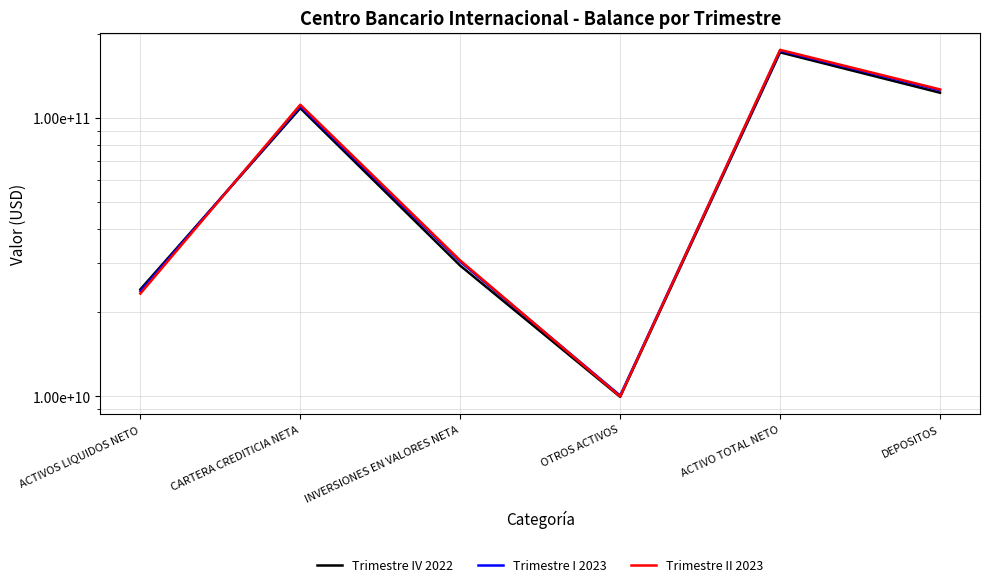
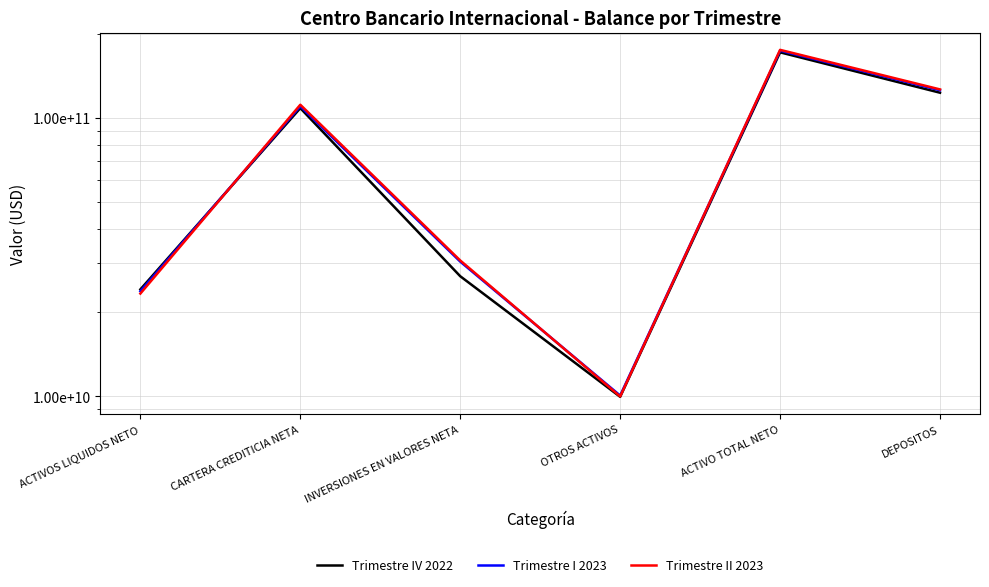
  {
    "Trimestre IV 2022": {
-     "INVERSIONES EN VALORES NETA": 29000000000
+     "INVERSIONES EN VALORES NETA": 27000000000
    }
  }
